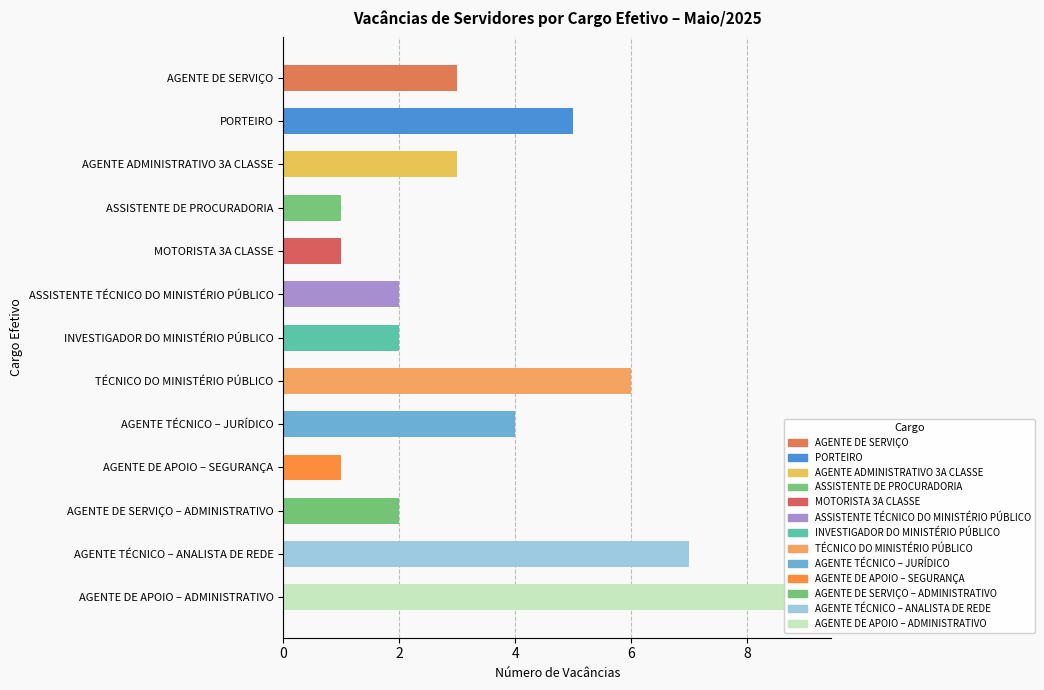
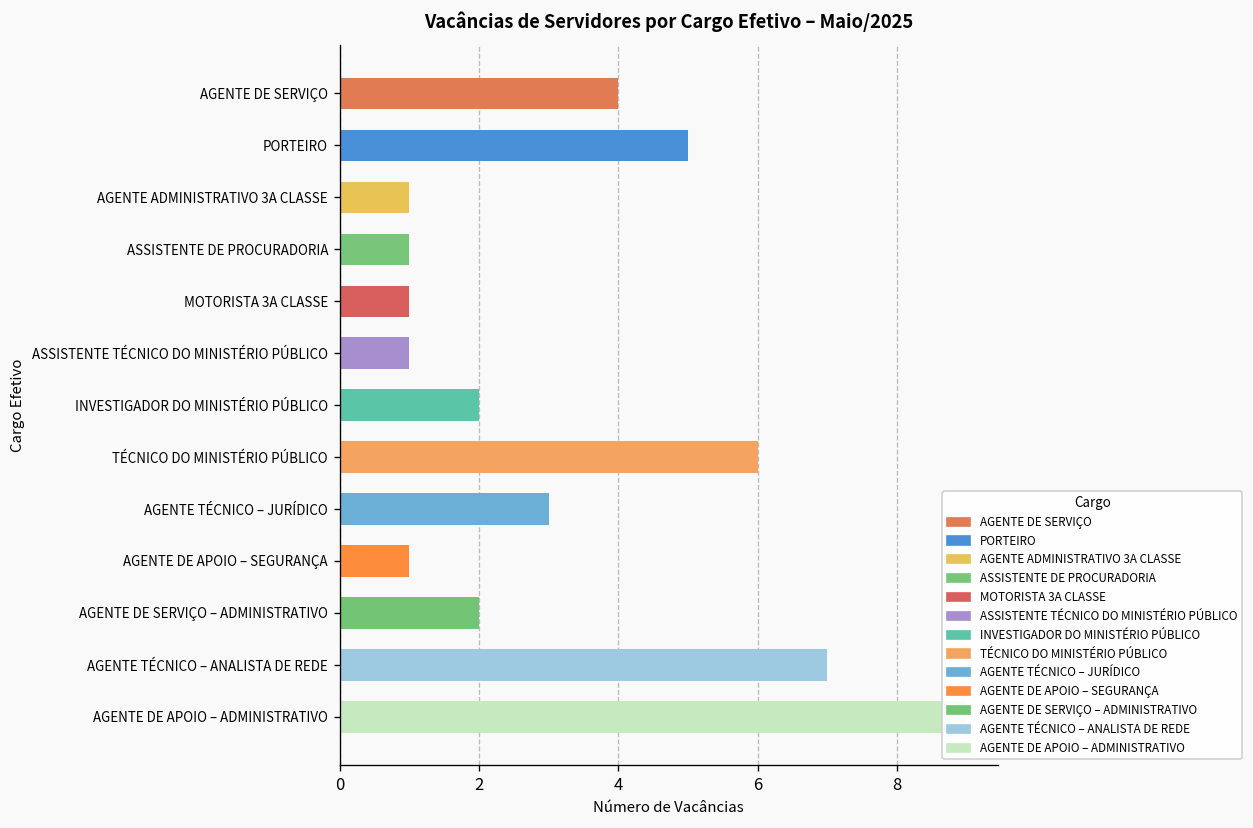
  {
-   "AGENTE DE SERVIÇO": 3,
+   "AGENTE DE SERVIÇO": 4,
    "PORTEIRO": 5,
-   "AGENTE ADMINISTRATIVO 3A CLASSE": 3,
+   "AGENTE ADMINISTRATIVO 3A CLASSE": 1,
    "ASSISTENTE DE PROCURADORIA": 1,
    "MOTORISTA 3A CLASSE": 1,
-   "ASSISTENTE TÉCNICO DO MINISTÉRIO PÚBLICO": 2,
+   "ASSISTENTE TÉCNICO DO MINISTÉRIO PÚBLICO": 1,
    "INVESTIGADOR DO MINISTÉRIO PÚBLICO": 2,
    "TÉCNICO DO MINISTÉRIO PÚBLICO": 6,
-   "AGENTE TÉCNICO – JURÍDICO": 4,
+   "AGENTE TÉCNICO – JURÍDICO": 3,
    "AGENTE DE APOIO – SEGURANÇA": 1,
    "AGENTE DE SERVIÇO – ADMINISTRATIVO": 2,
    "AGENTE TÉCNICO – ANALISTA DE REDE": 7
  }
